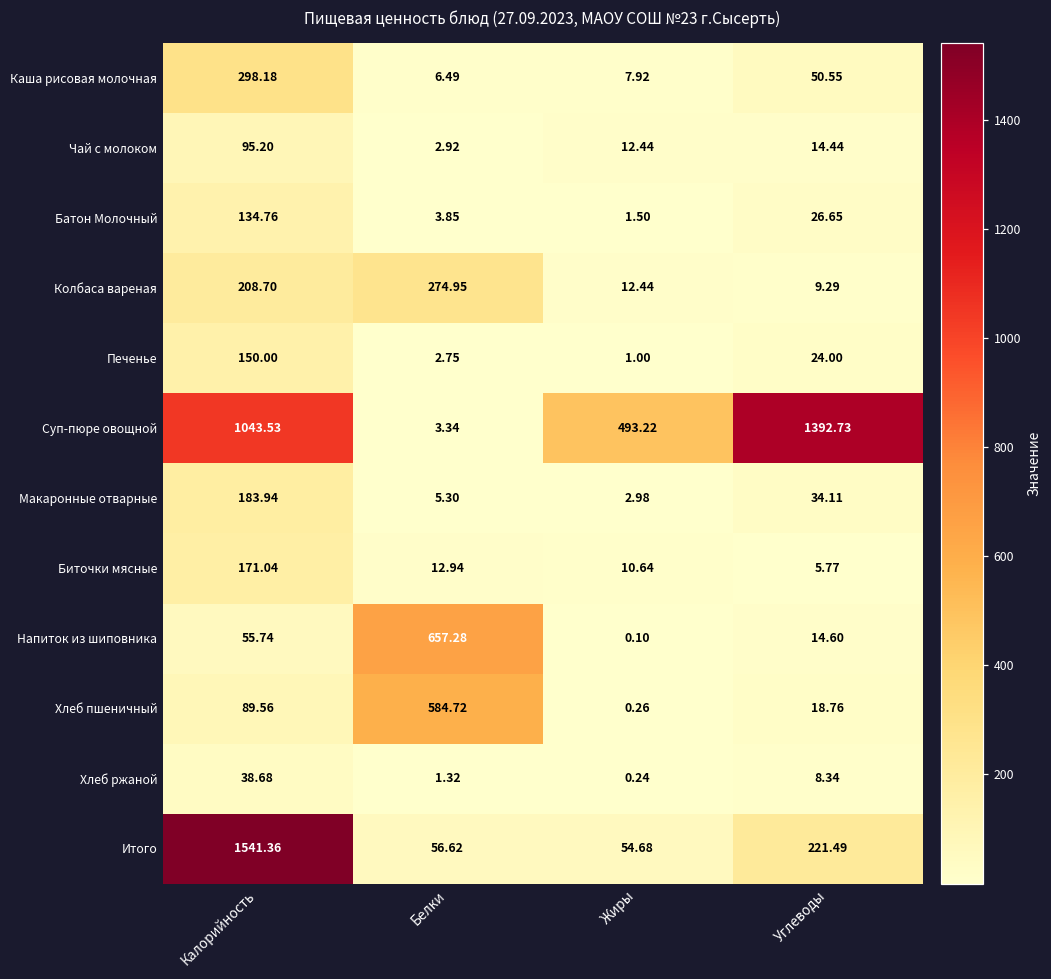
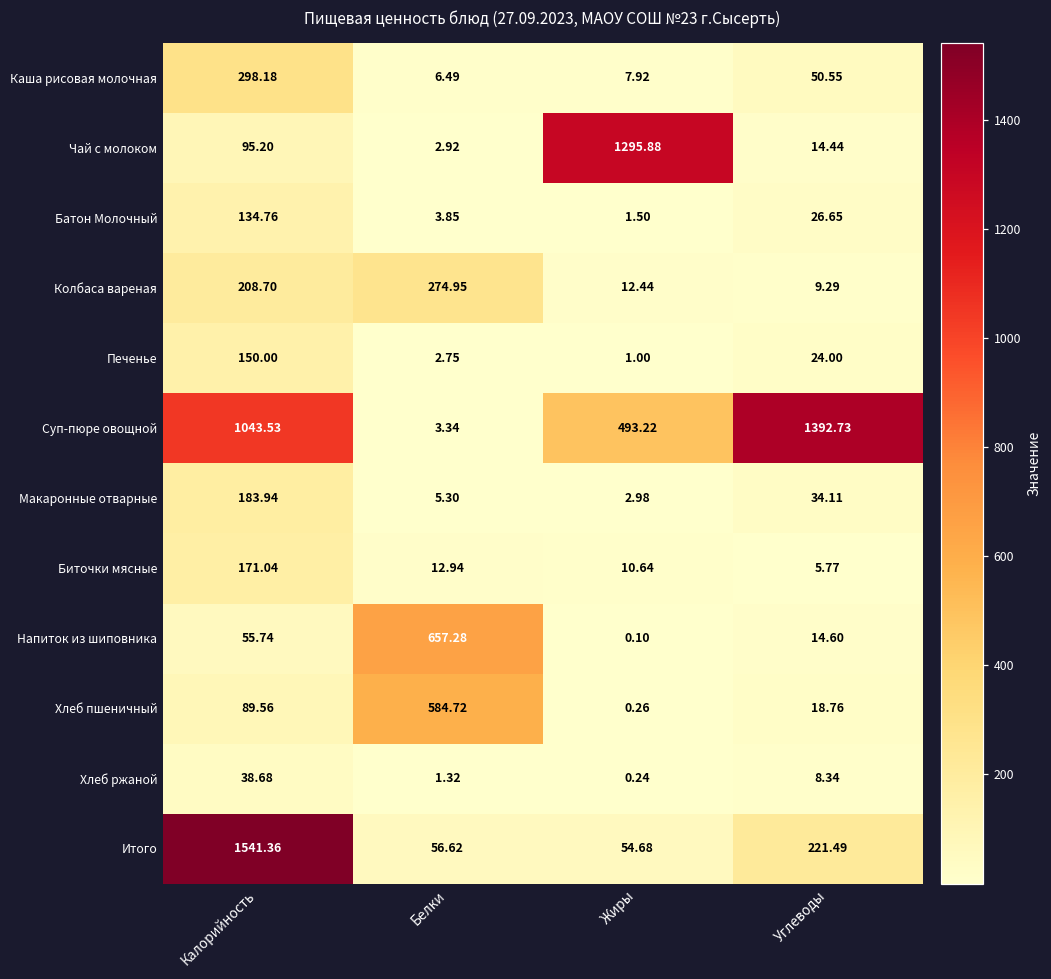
  {
    "Каша рисовая молочная": {
      "Калорийность": 298.18,
      "Белки": 6.49,
      "Жиры": 7.92,
      "Углеводы": 50.55
    },
    "Чай с молоком": {
      "Калорийность": 95.20,
      "Белки": 2.92,
-     "Жиры": 12.44,
+     "Жиры": 1295.88,
      "Углеводы": 14.44
    },
    "Батон Молочный": {
      "Калорийность": 134.76,
      "Белки": 3.85,
      "Жиры": 1.50,
      "Углеводы": 26.65
    },
    "Колбаса вареная": {
      "Калорийность": 208.70,
      "Белки": 274.95,
      "Жиры": 12.44,
      "Углеводы": 9.29
    },
    "Печенье": {
      "Калорийность": 150.00,
      "Белки": 2.75,
      "Жиры": 1.00,
      "Углеводы": 24.00
    },
    "Суп-пюре овощной": {
      "Калорийность": 1043.53,
      "Белки": 3.34,
      "Жиры": 493.22,
      "Углеводы": 1392.73
    },
    "Макаронные отварные": {
      "Калорийность": 183.94,
      "Белки": 5.30,
      "Жиры": 2.98,
      "Углеводы": 34.11
    },
    "Биточки мясные": {
      "Калорийность": 171.04,
      "Белки": 12.94,
      "Жиры": 10.64,
      "Углеводы": 5.77
    },
    "Напиток из шиповника": {
      "Калорийность": 55.74,
      "Белки": 657.28,
      "Жиры": 0.10,
      "Углеводы": 14.60
    },
    "Хлеб пшеничный": {
      "Калорийность": 89.56,
      "Белки": 584.72,
      "Жиры": 0.26,
      "Углеводы": 18.76
    },
    "Хлеб ржаной": {
      "Калорийность": 38.68,
      "Белки": 1.32,
      "Жиры": 0.24,
      "Углеводы": 8.34
    },
    "Итого": {
      "Калорийность": 1541.36,
      "Белки": 56.62,
      "Жиры": 54.68,
      "Углеводы": 221.49
    }
  }
